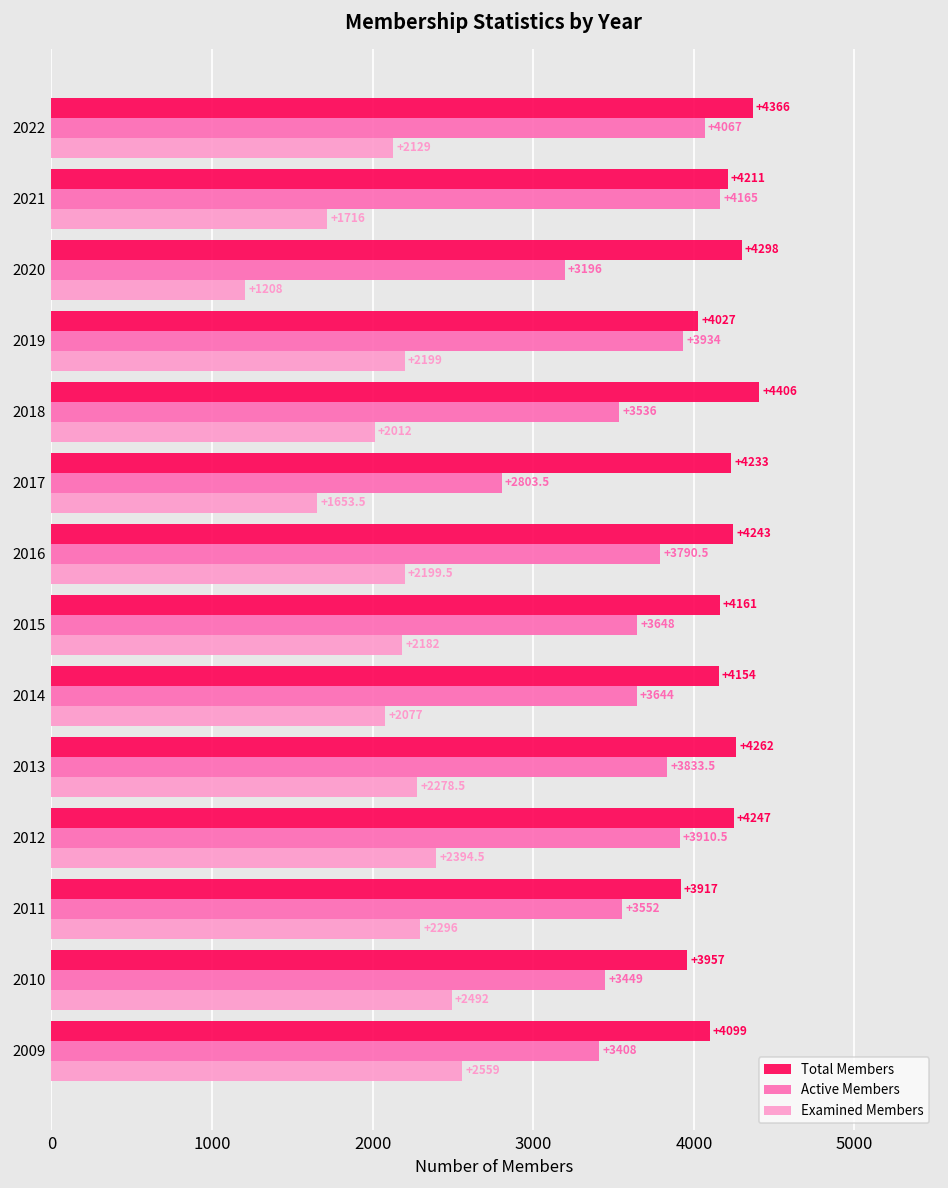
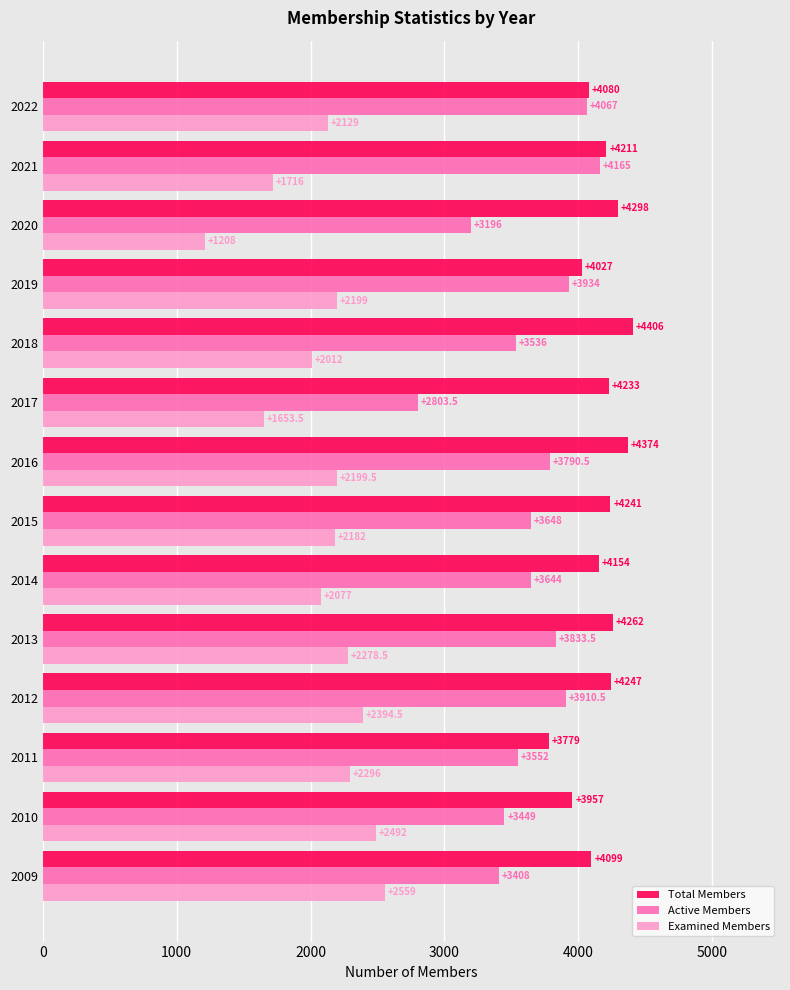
  {
    "Total Members": {
-     "2022": "+4366",
+     "2022": "+4080",
      "2021": "+4211",
      "2020": "+4298",
      "2019": "+4027",
      "2018": "+4406",
      "2017": "+4233",
-     "2016": "+4243",
-     "2015": "+4161",
+     "2016": "+4374",
+     "2015": "+4241",
      "2014": "+4154",
      "2013": "+4262",
      "2012": "+4247",
-     "2011": "+3917",
+     "2011": "+3779",
      "2010": "+3957",
      "2009": "+4099"
    }
  }
